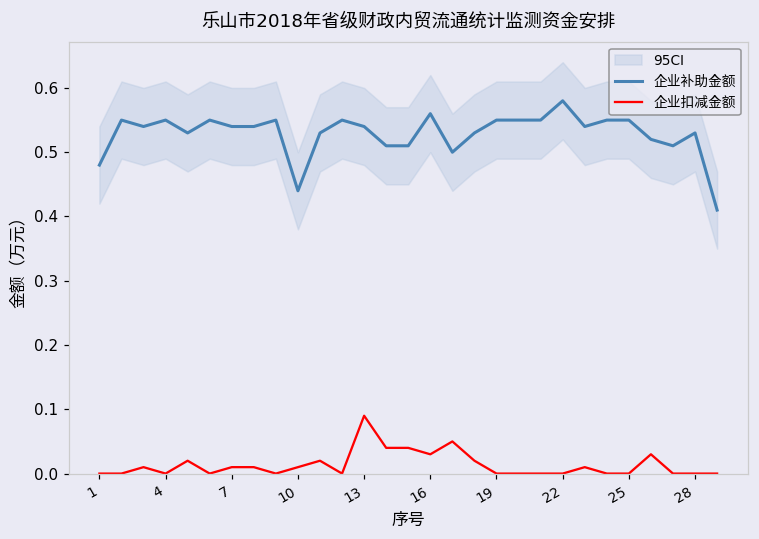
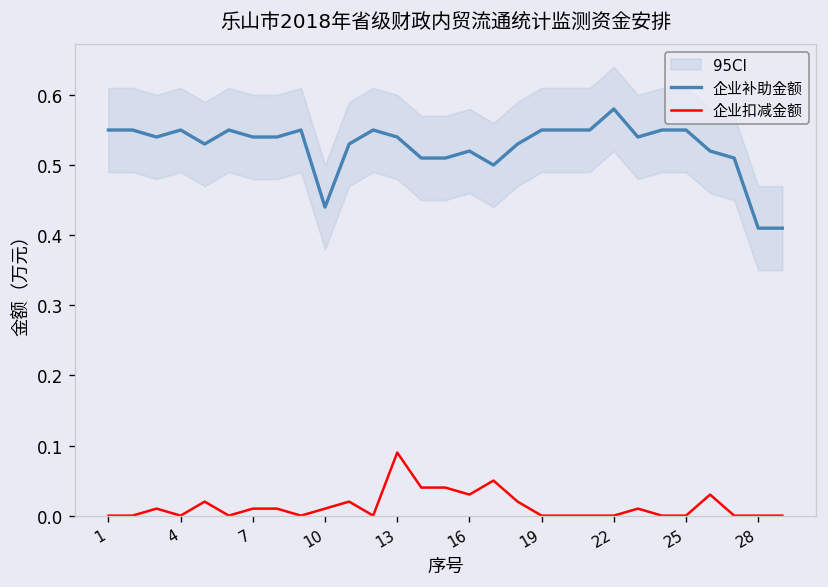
  {
    "企业补助金额": {
-     "1": 0.48,
+     "1": 0.55,
      "4": 0.55,
      "7": 0.54,
      "10": 0.44,
      "13": 0.54,
-     "16": 0.56,
+     "16": 0.52,
      "19": 0.55,
      "22": 0.58,
      "25": 0.55,
-     "28": 0.53
+     "28": 0.41
    },
    "企业扣减金额": {
      "1": 0.00,
      "4": 0.00,
      "7": 0.01,
      "10": 0.01,
      "13": 0.09,
      "16": 0.03,
      "19": 0.00,
      "22": 0.00,
      "25": 0.00,
      "28": 0.00
    }
  }
